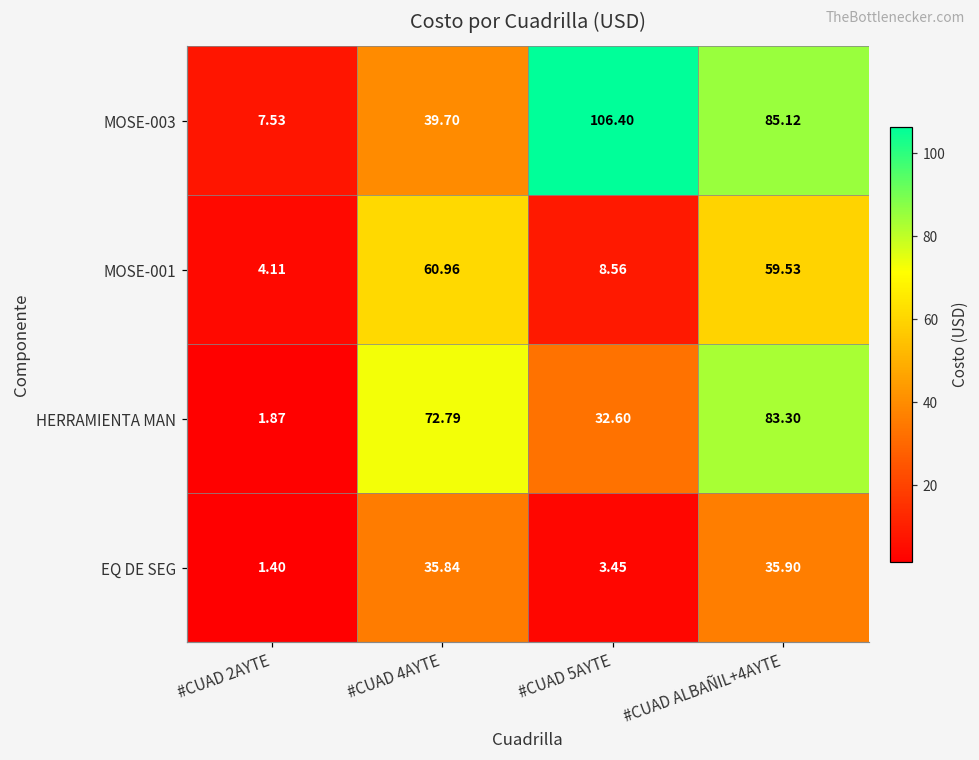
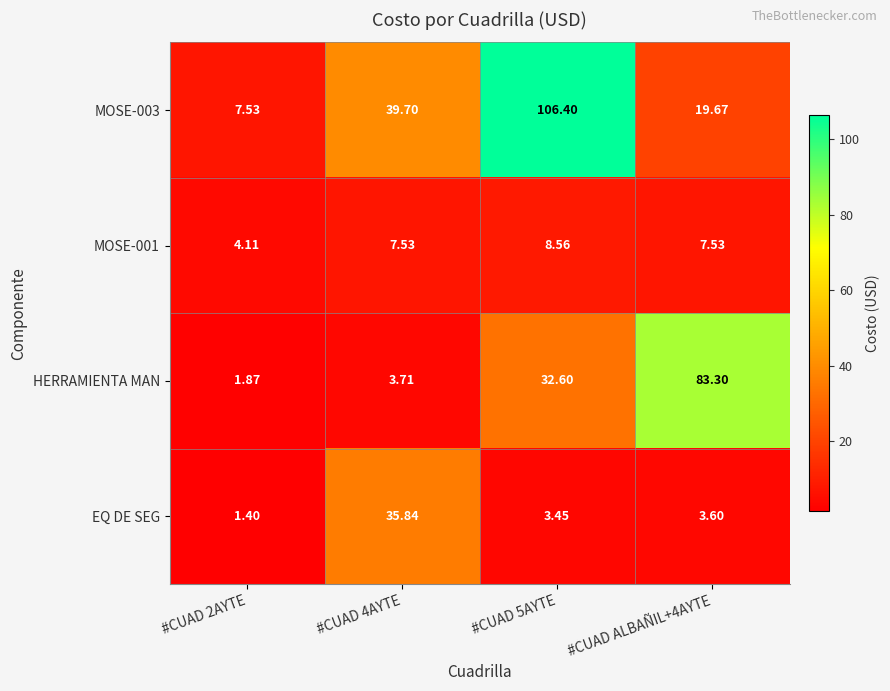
  {
    "MOSE-003": {
      "#CUAD 2AYTE": 7.53,
      "#CUAD 4AYTE": 39.70,
      "#CUAD 5AYTE": 106.40,
-     "#CUAD ALBAÑIL+4AYTE": 85.12
+     "#CUAD ALBAÑIL+4AYTE": 19.67
    },
    "MOSE-001": {
      "#CUAD 2AYTE": 4.11,
-     "#CUAD 4AYTE": 60.96,
+     "#CUAD 4AYTE": 7.53,
      "#CUAD 5AYTE": 8.56,
-     "#CUAD ALBAÑIL+4AYTE": 59.53
+     "#CUAD ALBAÑIL+4AYTE": 7.53
    },
    "HERRAMIENTA MAN": {
      "#CUAD 2AYTE": 1.87,
-     "#CUAD 4AYTE": 72.79,
+     "#CUAD 4AYTE": 3.71,
      "#CUAD 5AYTE": 32.60,
      "#CUAD ALBAÑIL+4AYTE": 83.30
    },
    "EQ DE SEG": {
      "#CUAD 2AYTE": 1.40,
      "#CUAD 4AYTE": 35.84,
      "#CUAD 5AYTE": 3.45,
-     "#CUAD ALBAÑIL+4AYTE": 35.90
+     "#CUAD ALBAÑIL+4AYTE": 3.60
    }
  }
